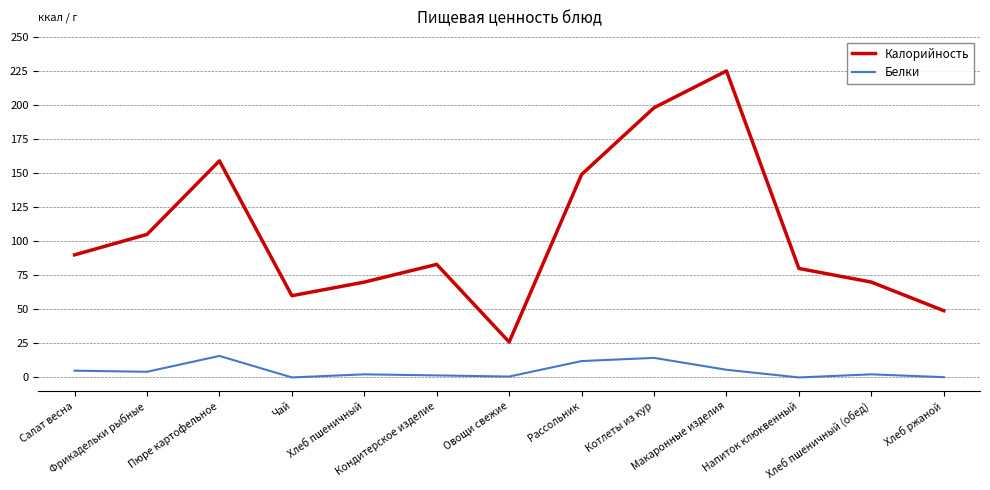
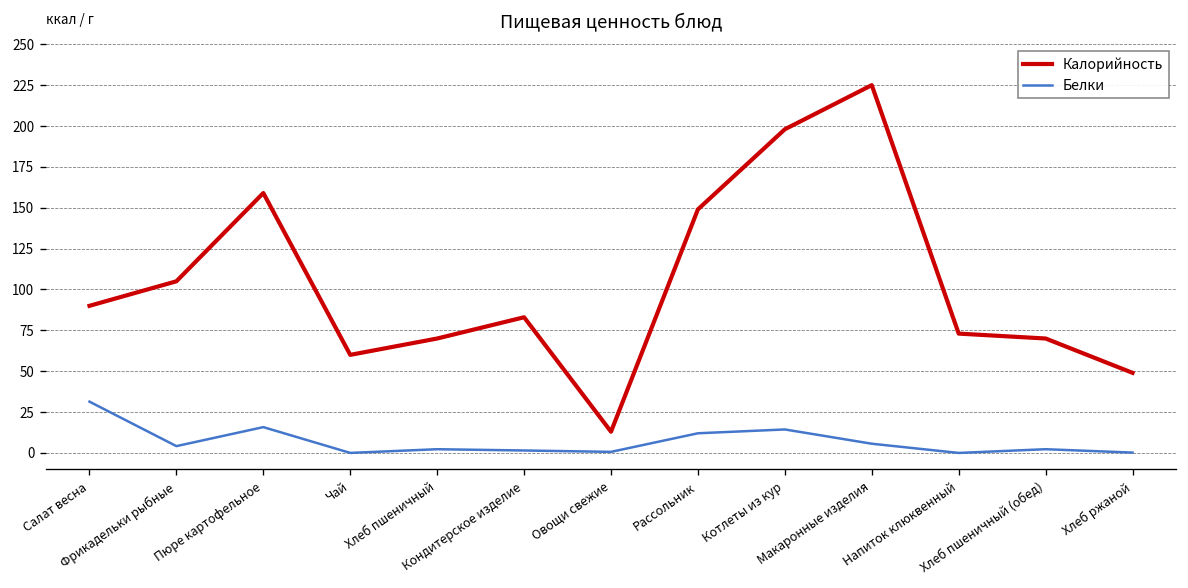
  {
    "Калорийность": {
      "Салат весна": 90,
      "Фрикадельки рыбные": 105,
      "Пюре картофельное": 159,
      "Чай": 60,
      "Хлеб пшеничный": 70,
      "Кондитерское изделие": 83,
-     "Овощи свежие": 26,
+     "Овощи свежие": 13,
      "Рассольник": 149,
      "Котлеты из кур": 198,
      "Макаронные изделия": 225,
-     "Напиток клюквенный": 80,
+     "Напиток клюквенный": 73,
      "Хлеб пшеничный (обед)": 70,
      "Хлеб ржаной": 49
    },
    "Белки": {
-     "Салат весна": 5,
+     "Салат весна": 31,
      "Фрикадельки рыбные": 4,
      "Пюре картофельное": 16,
      "Чай": 0,
      "Хлеб пшеничный": 2,
      "Кондитерское изделие": 2,
      "Овощи свежие": 1,
      "Рассольник": 12,
      "Котлеты из кур": 14,
      "Макаронные изделия": 6,
      "Напиток клюквенный": 0,
      "Хлеб пшеничный (обед)": 2,
      "Хлеб ржаной": 0
    }
  }
